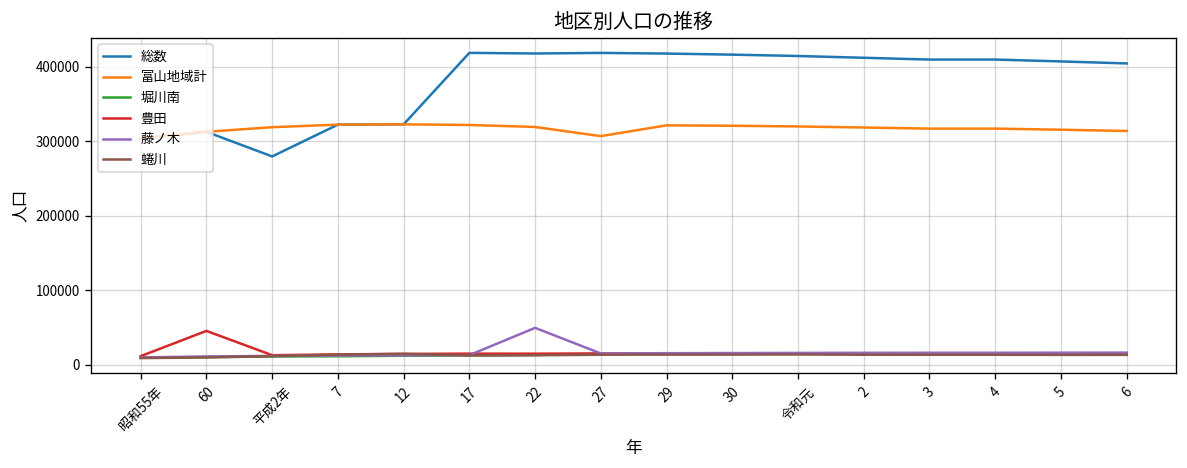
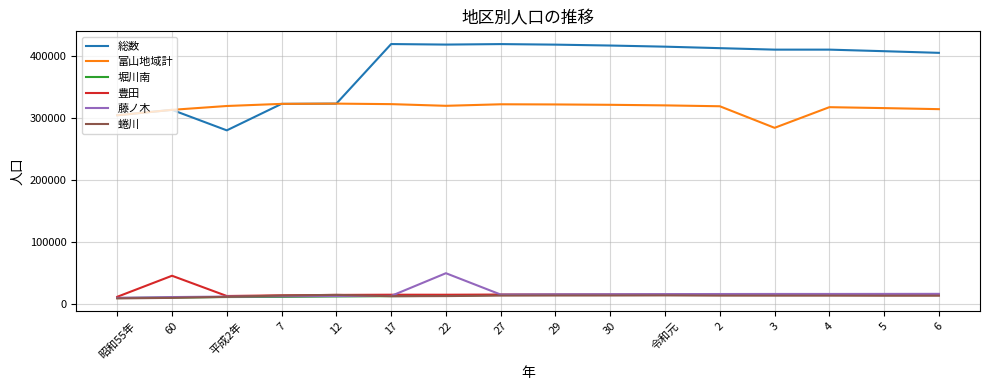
  {
    "総数": {
      "平成2年": 280000,
      "17": 420000,
      "22": 420000,
      "27": 420000,
      "29": 420000,
      "30": 420000,
      "令和元": 410000,
      "2": 410000,
      "3": 410000,
      "4": 410000,
      "5": 410000,
      "6": 400000
    },
    "富山地域計": {
      "平成2年": 320000,
      "17": 320000,
      "22": 320000,
-     "27": 310000,
+     "27": 320000,
      "29": 320000,
      "30": 320000,
      "令和元": 320000,
      "2": 320000,
-     "3": 320000,
+     "3": 280000,
      "4": 320000,
      "5": 320000,
      "6": 310000
    },
    "豊田": {
      "60": 50000
    },
    "藤ノ木": {
      "22": 50000
    }
  }
